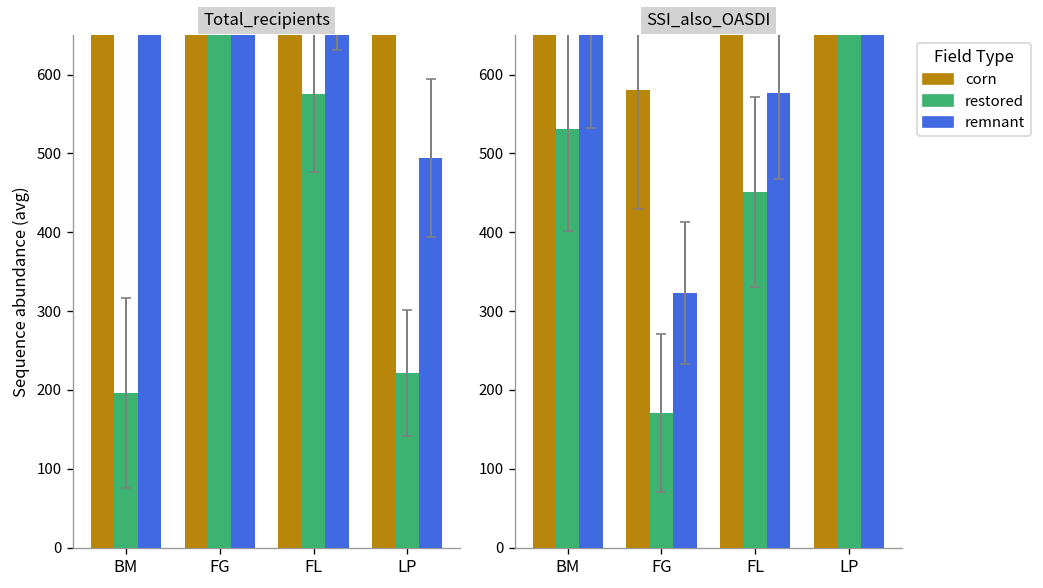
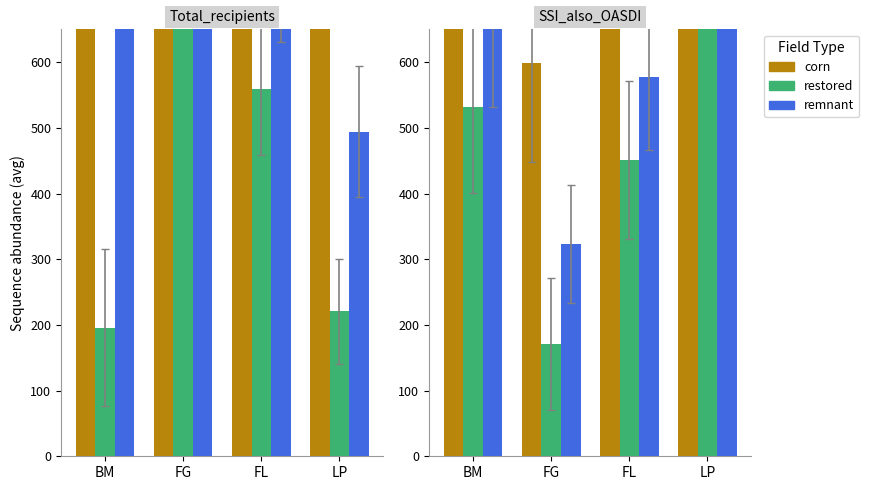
  {
    "Total_recipients": {
      "restored": {
        "BM": 200,
-       "FL": 580,
+       "FL": 560,
        "LP": 220
      }
    },
    "SSI_also_OASDI": {
      "corn": {
-       "FG": 580
+       "FG": 600
      },
      "restored": {
        "BM": 530,
        "FG": 170,
        "FL": 450
      }
    }
  }
